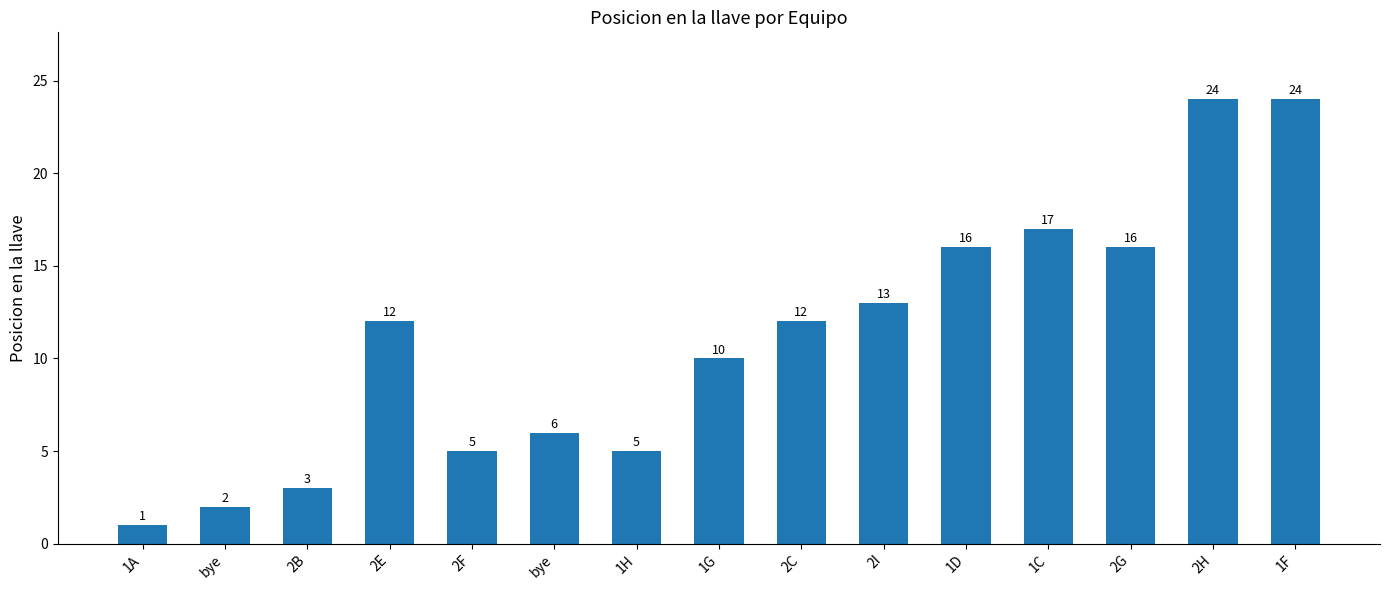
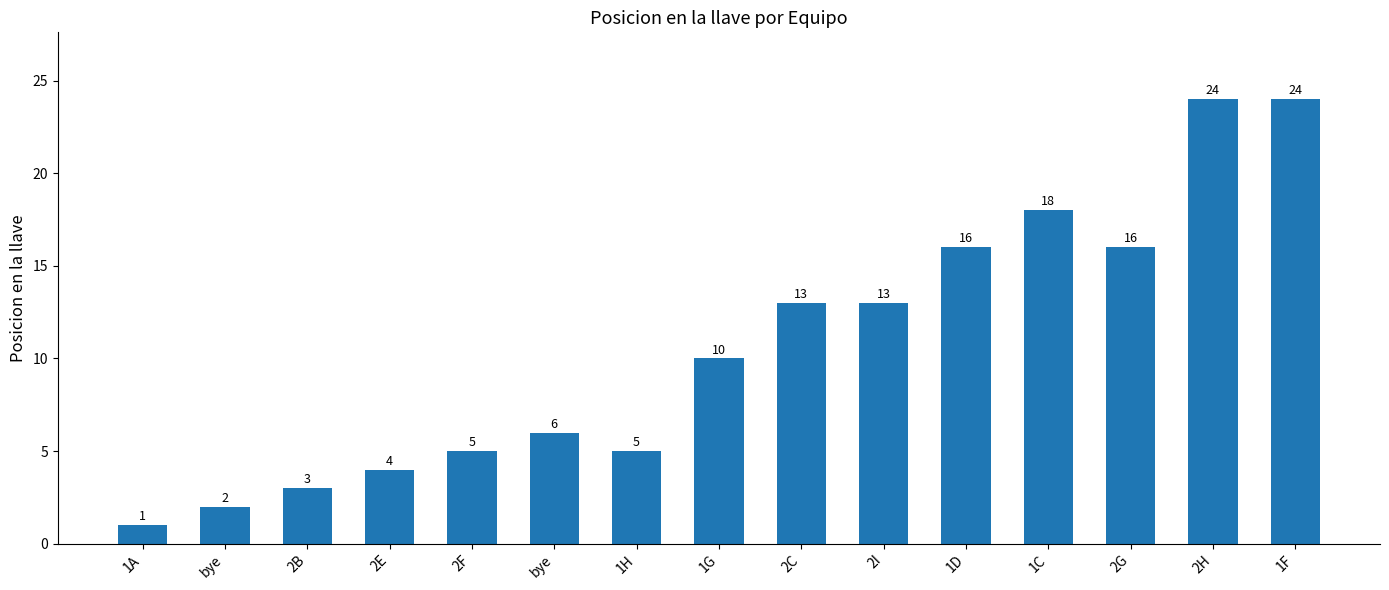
  {
    "1A": 1,
    "2B": 3,
-   "2E": 12,
+   "2E": 4,
    "2F": 5,
    "1H": 5,
    "1G": 10,
-   "2C": 12,
+   "2C": 13,
    "2I": 13,
    "1D": 16,
-   "1C": 17,
+   "1C": 18,
    "2G": 16,
    "2H": 24,
    "1F": 24
  }
